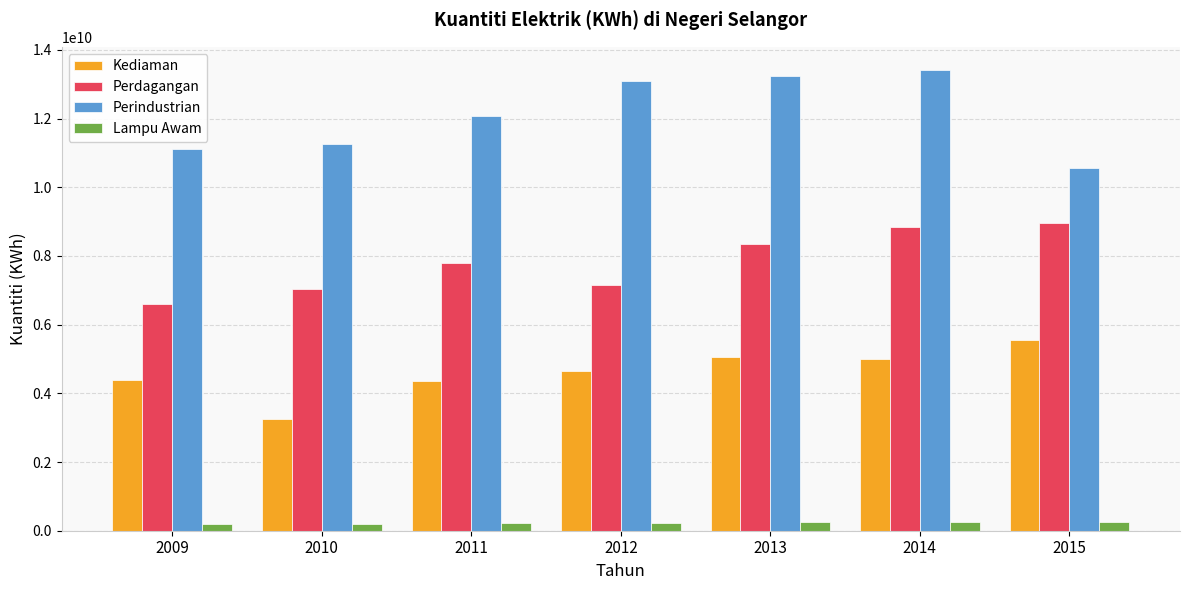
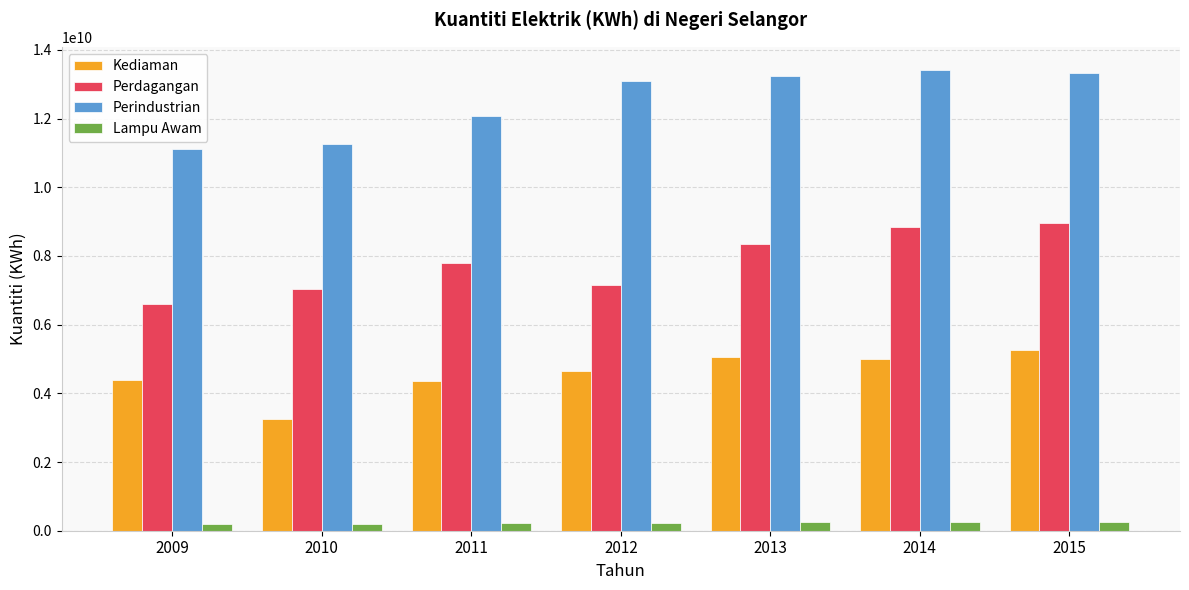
  {
    "Kediaman": {
      "2009": 4400000000,
      "2010": 3300000000,
      "2011": 4400000000,
      "2012": 4700000000,
      "2013": 5100000000,
      "2014": 5000000000,
-     "2015": 5600000000
+     "2015": 5300000000
    },
    "Perdagangan": {
      "2009": 6600000000,
      "2010": 7000000000,
      "2011": 7800000000,
      "2012": 7100000000,
      "2013": 8300000000,
      "2014": 8800000000,
      "2015": 9000000000
    },
    "Perindustrian": {
      "2009": 11100000000,
      "2010": 11300000000,
      "2011": 12100000000,
      "2012": 13100000000,
      "2013": 13200000000,
      "2014": 13400000000,
-     "2015": 10500000000
+     "2015": 13300000000
    },
    "Lampu Awam": {
      "2009": 200000000,
      "2010": 200000000,
      "2011": 200000000,
      "2012": 200000000,
      "2013": 200000000,
      "2014": 300000000,
      "2015": 200000000
    }
  }
